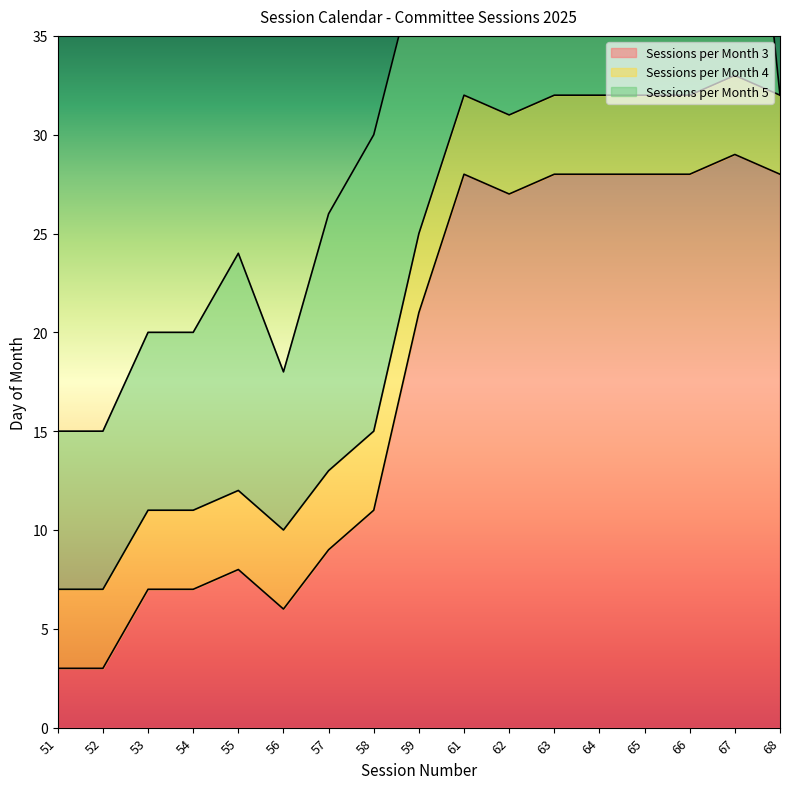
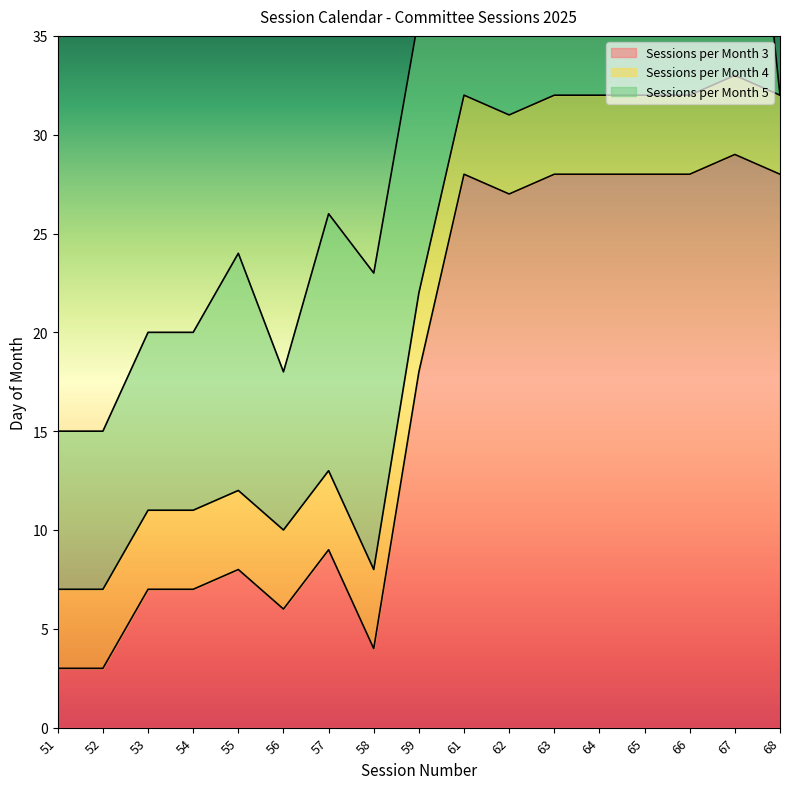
  {
    "Sessions per Month 3": {
      "51": 3,
      "52": 3,
      "53": 7,
      "54": 7,
      "55": 8,
      "56": 6,
      "57": 9,
-     "58": 11,
-     "59": 21,
+     "58": 4,
+     "59": 18,
      "61": 28,
      "62": 27,
      "63": 28,
      "64": 28,
      "65": 28,
      "66": 28,
      "67": 29,
      "68": 28
    },
    "Sessions per Month 4": {
      "51": 4,
      "52": 4,
      "53": 4,
      "54": 4,
      "55": 4,
      "56": 4,
      "57": 4,
      "58": 4,
      "59": 4,
      "61": 4,
      "62": 4,
      "63": 4,
      "64": 4
    },
    "Sessions per Month 5": {
      "51": 8,
      "52": 8,
      "53": 9,
      "54": 9,
      "55": 12,
      "56": 8,
      "57": 13,
      "58": 15
    }
  }
